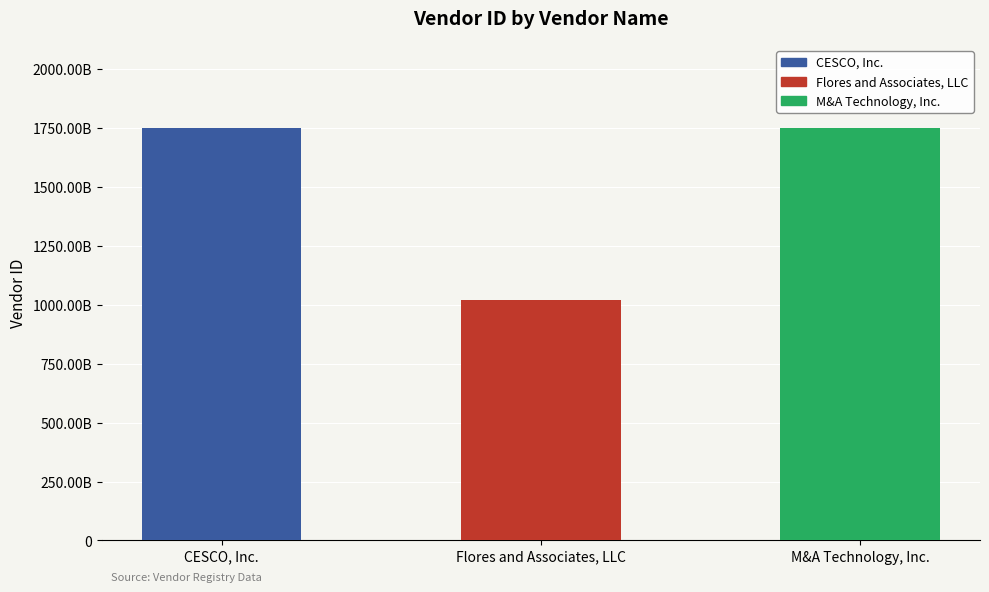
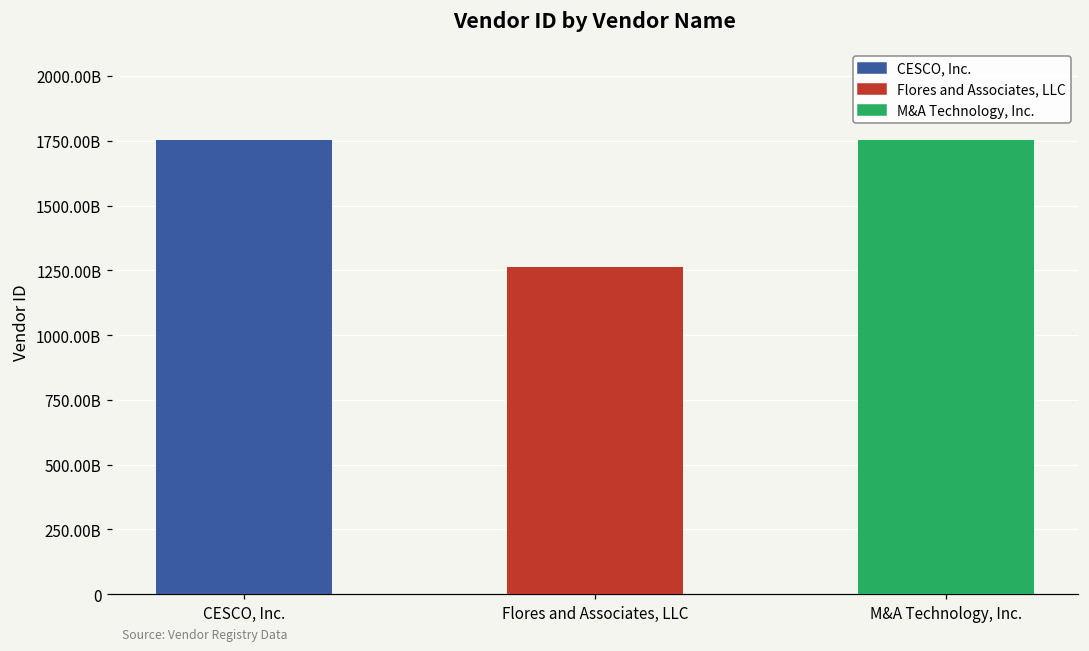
  {
    "CESCO, Inc.": 1750000000000,
-   "Flores and Associates, LLC": 1020000000000,
+   "Flores and Associates, LLC": 1260000000000,
    "M&A Technology, Inc.": 1750000000000
  }
